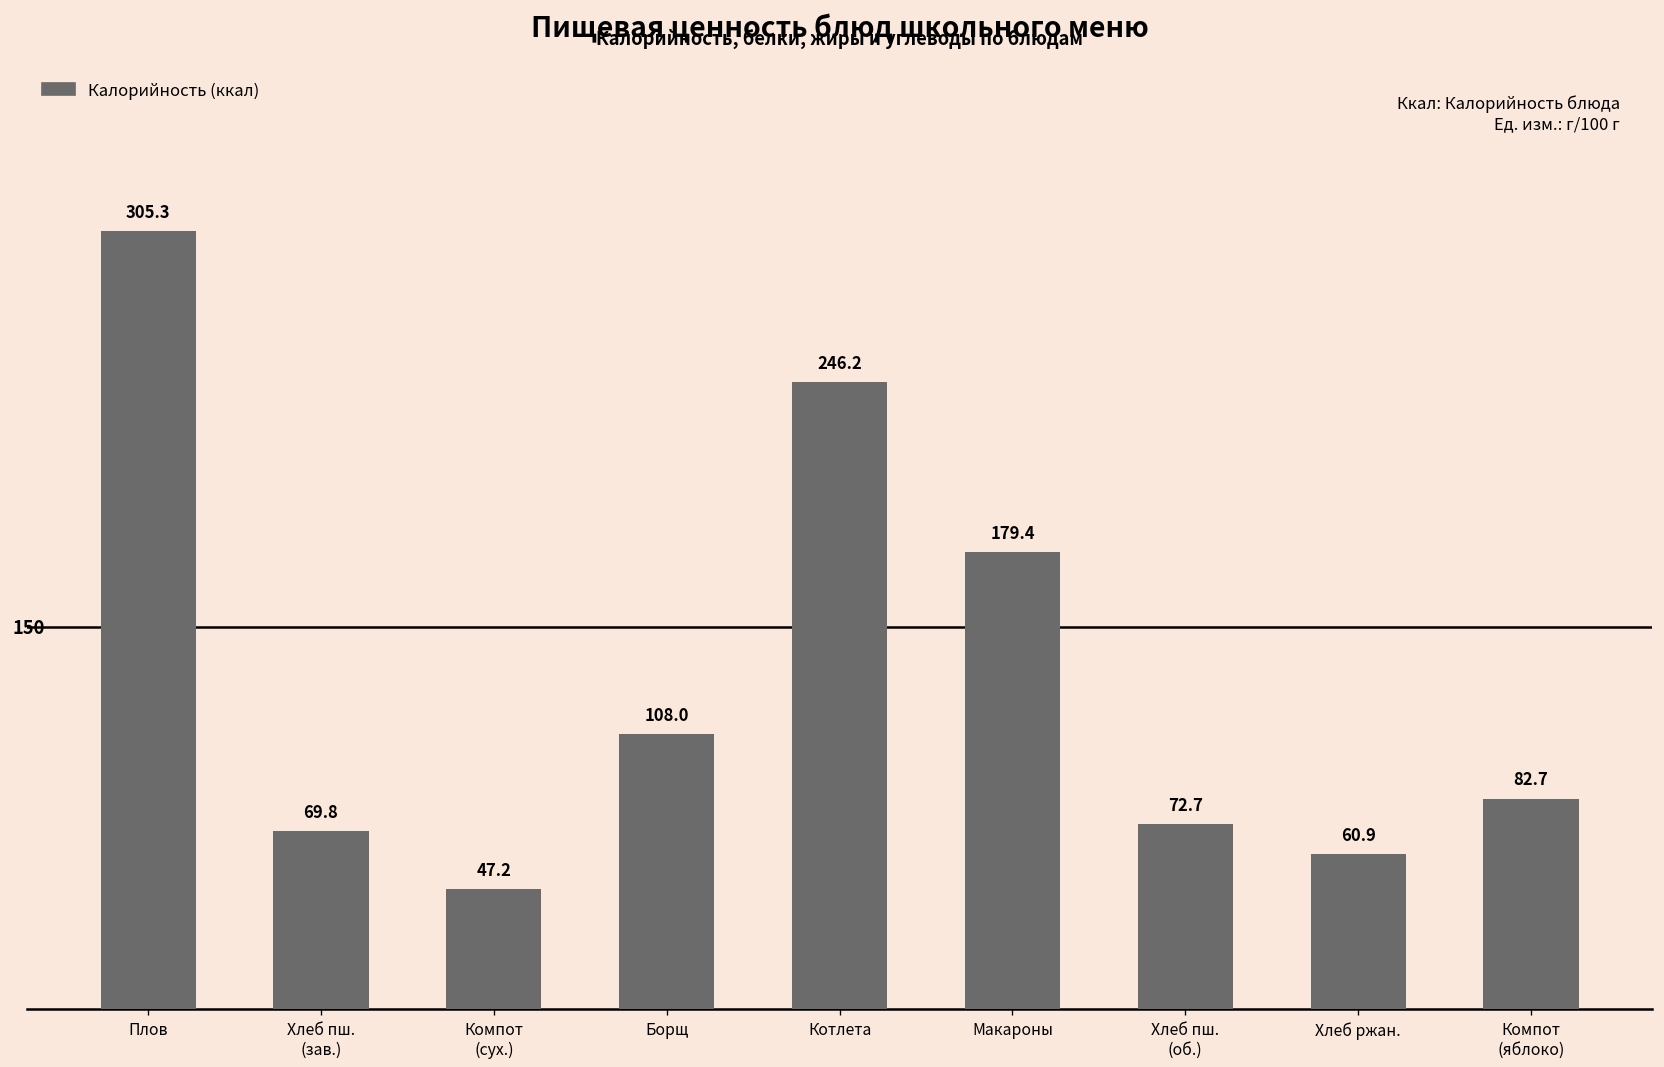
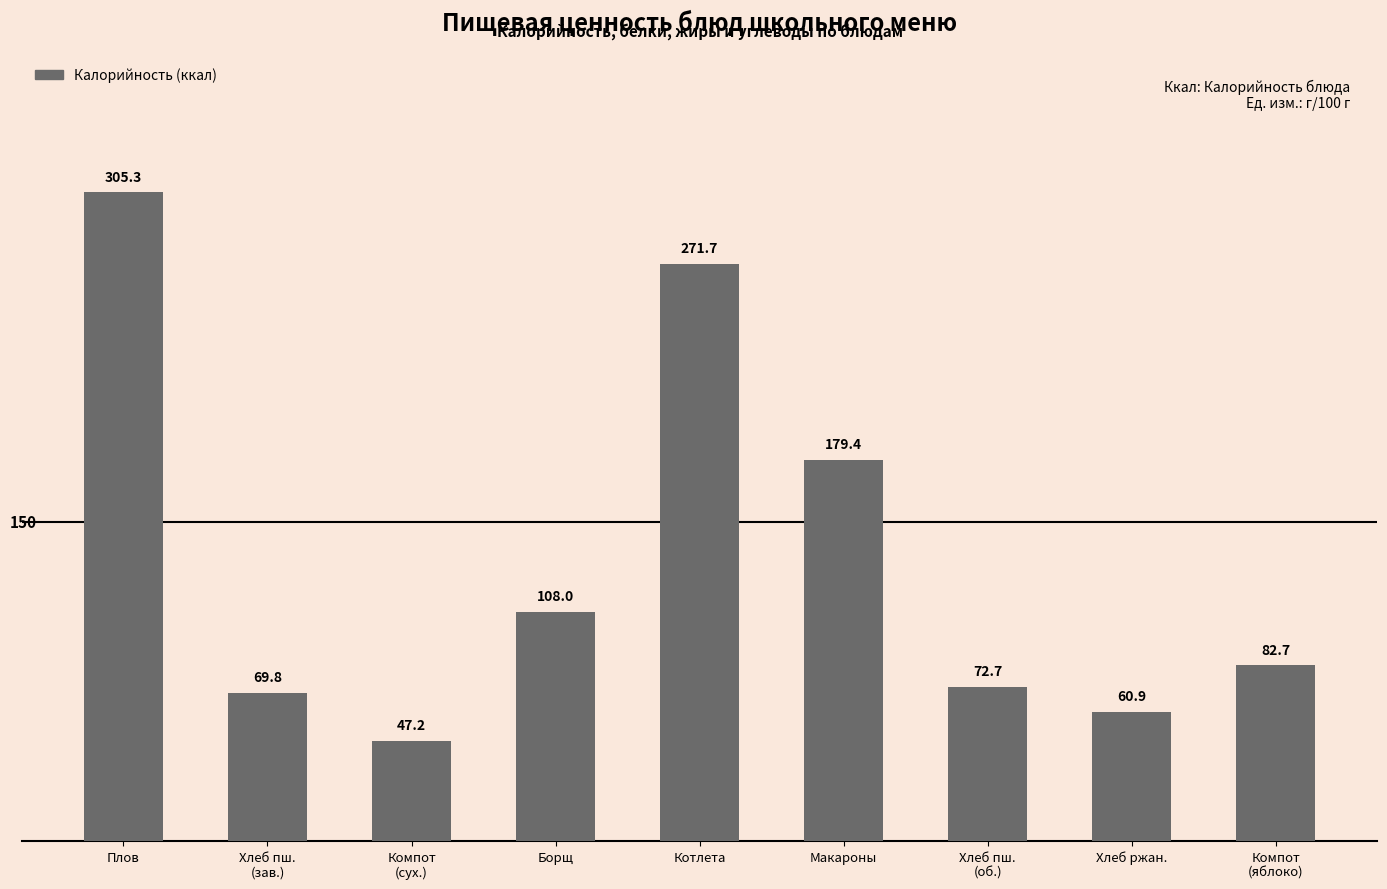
  {
    "Плов": 305.3,
    "Хлеб пш. (зав.)": 69.8,
    "Компот (сух.)": 47.2,
    "Борщ": 108.0,
-   "Котлета": 246.2,
+   "Котлета": 271.7,
    "Макароны": 179.4,
    "Хлеб пш. (об.)": 72.7,
    "Хлеб ржан.": 60.9,
    "Компот (яблоко)": 82.7
  }
